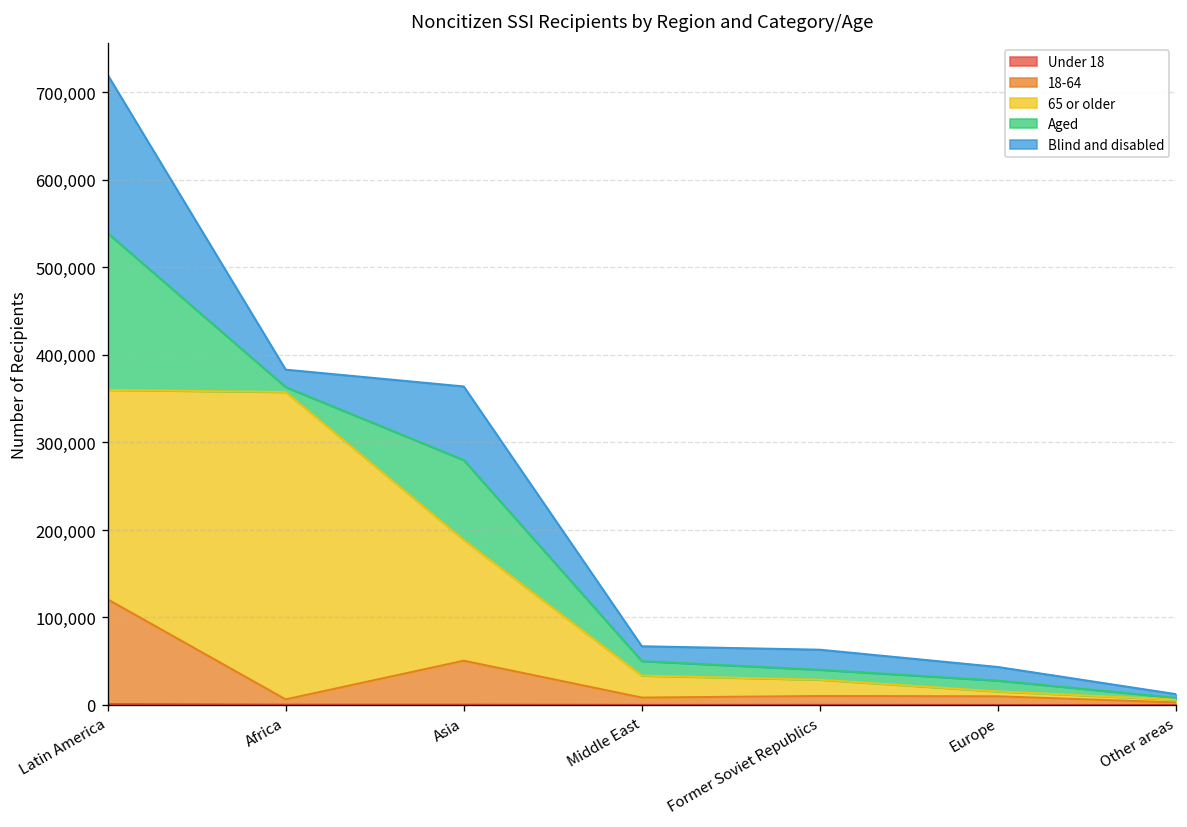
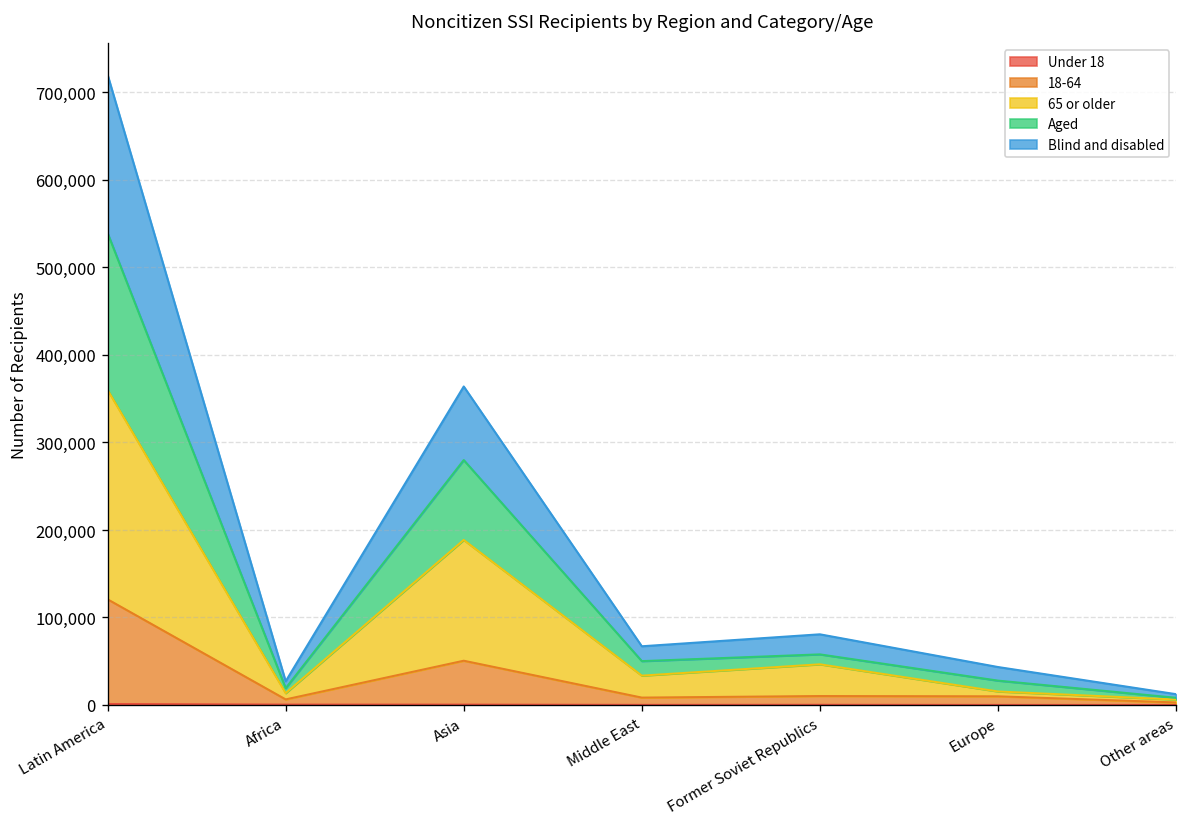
  {
    "65 or older": {
      "Latin America": "240,000",
-     "Africa": "350,000",
+     "Africa": "10,000",
      "Asia": "140,000",
      "Middle East": "30,000",
-     "Former Soviet Republics": "20,000",
+     "Former Soviet Republics": "40,000",
      "Europe": "10,000"
    },
    "Aged": {
      "Latin America": "180,000",
      "Africa": "10,000",
      "Asia": "90,000",
      "Middle East": "20,000",
      "Former Soviet Republics": "10,000",
      "Europe": "10,000"
    },
    "Blind and disabled": {
      "Latin America": "180,000",
-     "Africa": "20,000",
+     "Africa": "10,000",
      "Asia": "80,000",
      "Middle East": "20,000",
      "Former Soviet Republics": "20,000",
      "Europe": "20,000",
      "Other areas": "0"
    }
  }
